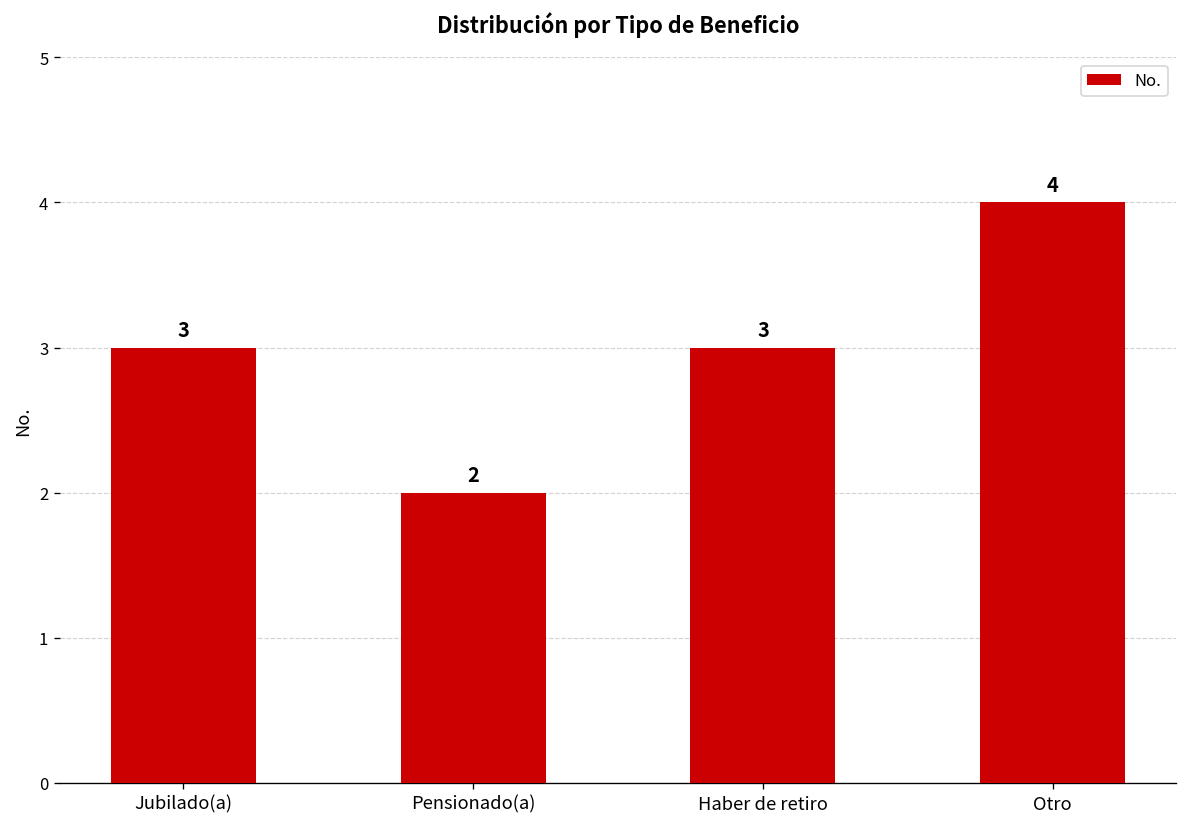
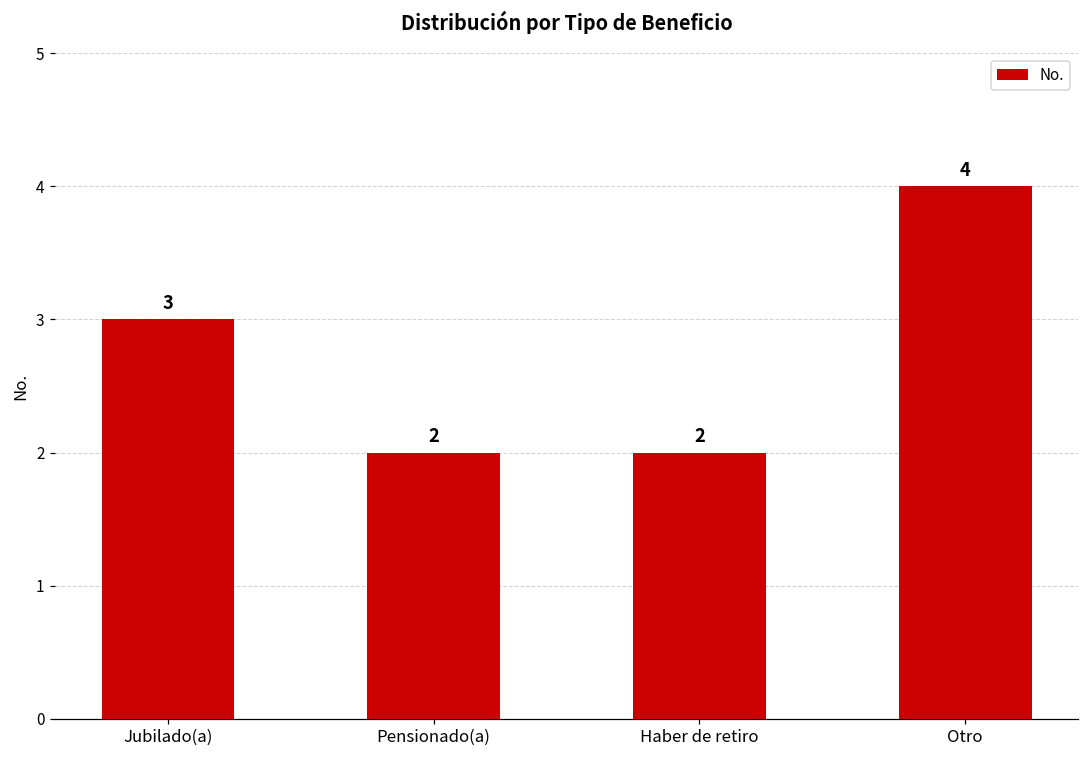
  {
    "Jubilado(a)": 3,
    "Pensionado(a)": 2,
-   "Haber de retiro": 3,
+   "Haber de retiro": 2,
    "Otro": 4
  }
